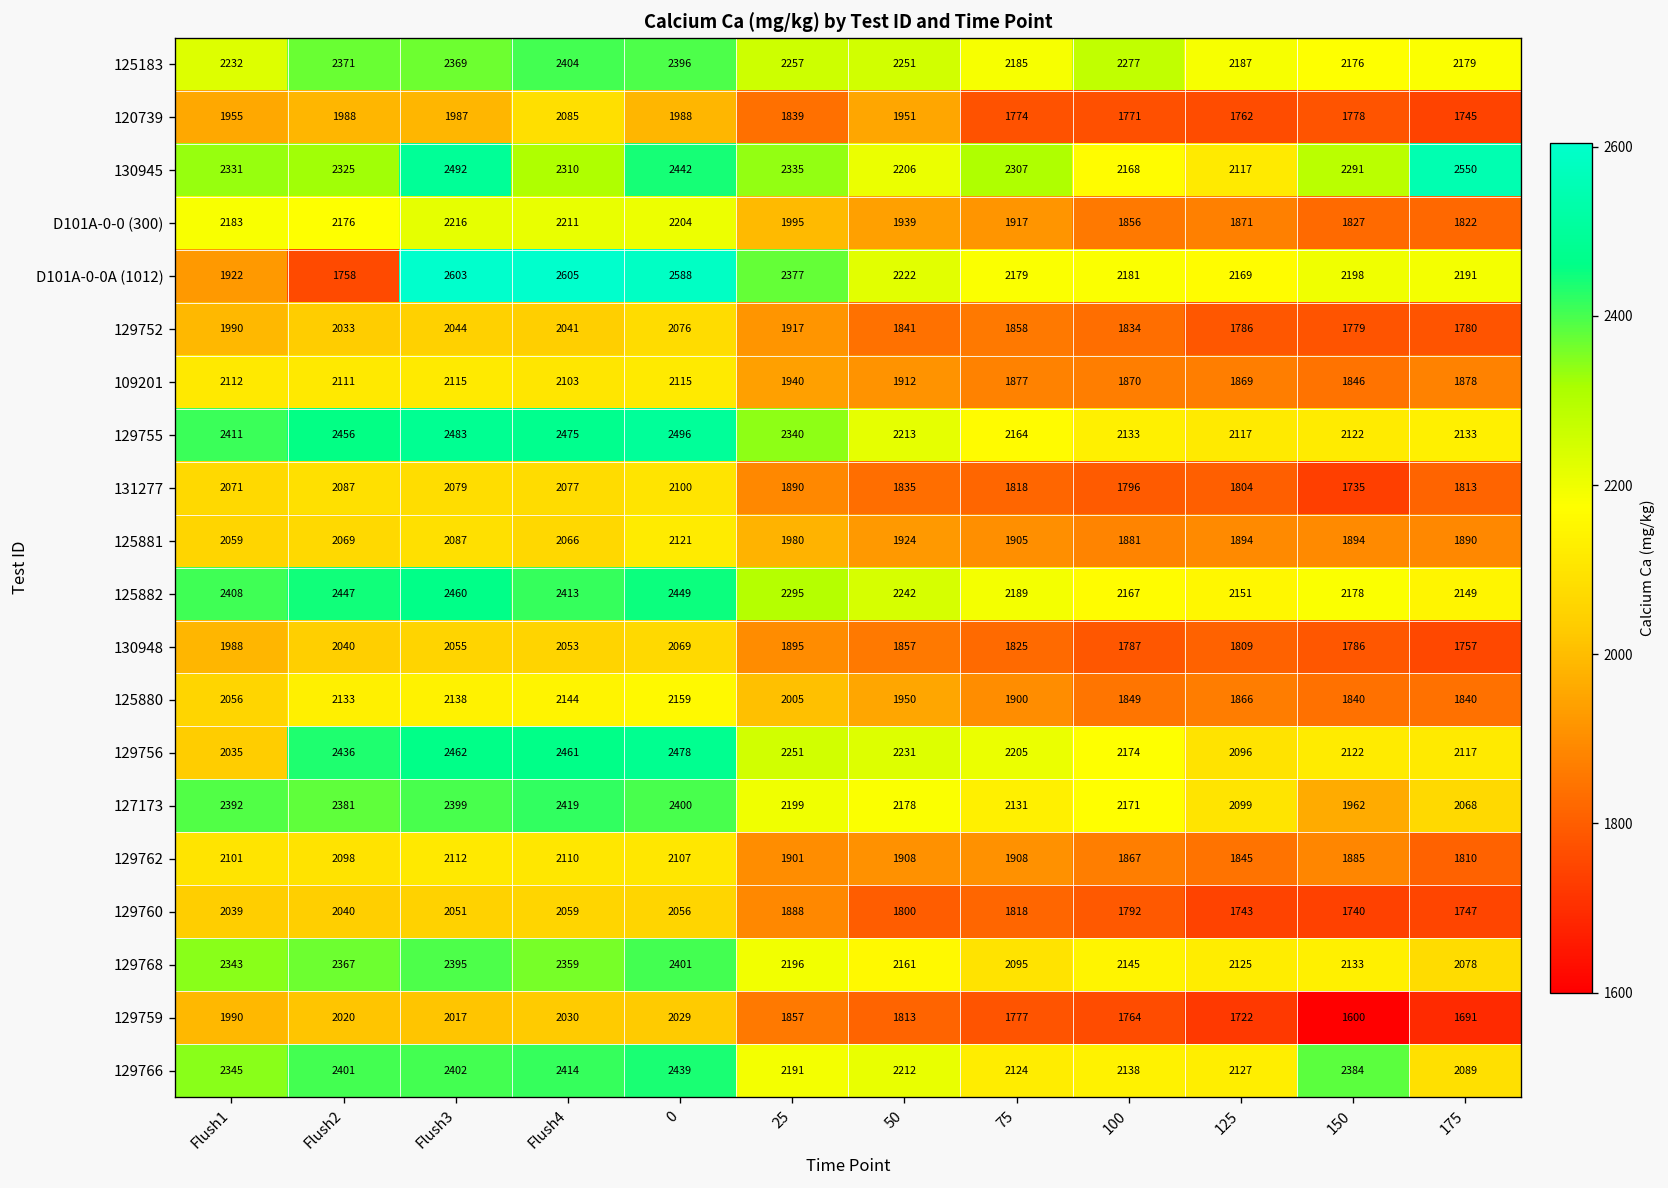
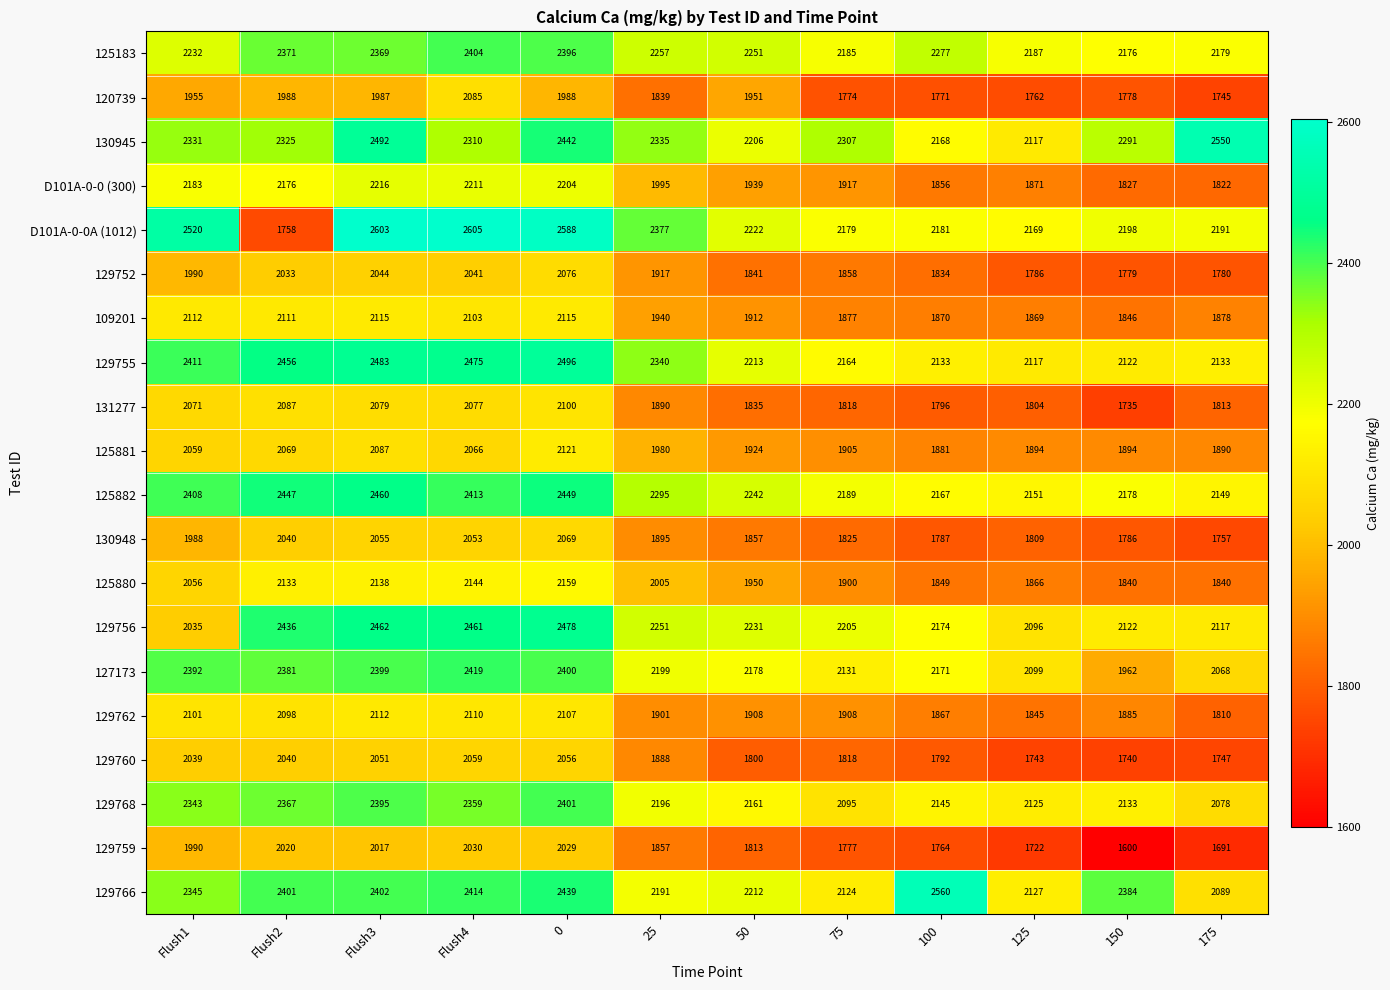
  {
    "D101A-0-0A (1012)": {
-     "Flush1": 1922,
+     "Flush1": 2520,
      "Flush2": 1758,
      "Flush3": 2603,
      "Flush4": 2605,
      "0": 2588,
      "25": 2377,
      "50": 2222,
      "75": 2179,
      "100": 2181,
      "125": 2169,
      "150": 2198,
      "175": 2191
    },
    "129766": {
      "Flush1": 2345,
      "Flush2": 2401,
      "Flush3": 2402,
      "Flush4": 2414,
      "0": 2439,
      "25": 2191,
      "50": 2212,
      "75": 2124,
-     "100": 2138,
+     "100": 2560,
      "125": 2127,
      "150": 2384,
      "175": 2089
    }
  }
